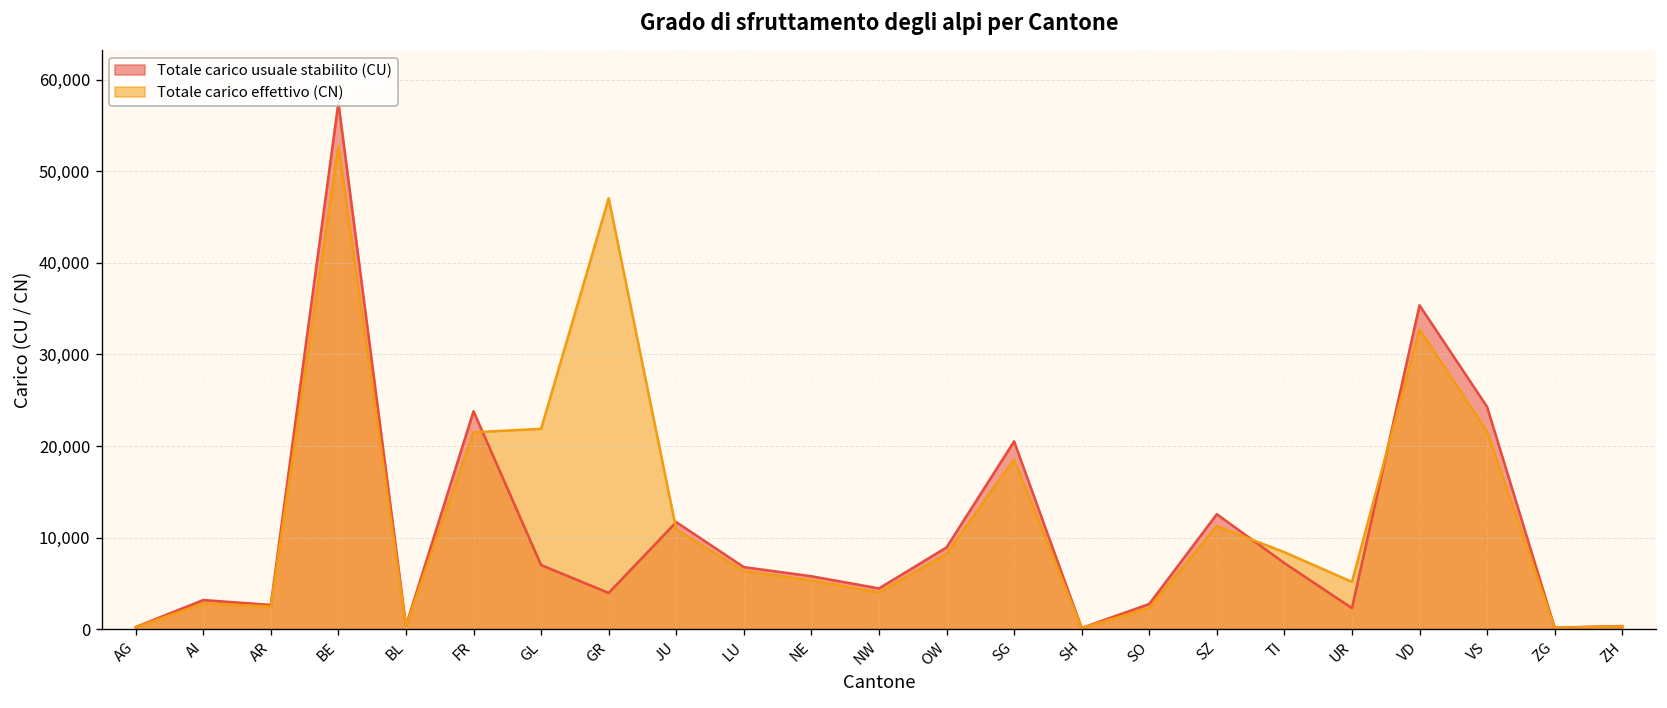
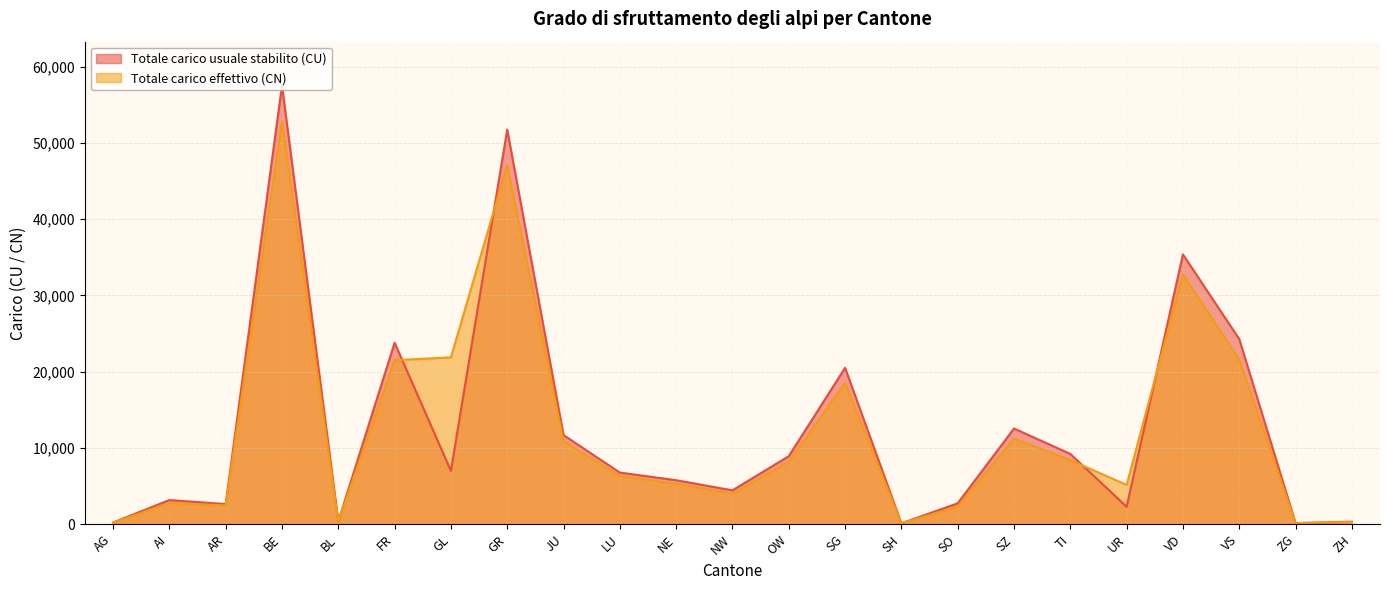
  {
    "Totale carico usuale stabilito (CU)": {
      "AI": "3,000",
      "FR": "24,000",
      "GL": "7,000",
-     "GR": "4,000",
+     "GR": "52,000",
      "JU": "12,000",
      "LU": "7,000",
      "NE": "6,000",
      "NW": "4,000",
      "OW": "9,000",
      "SG": "21,000",
      "SO": "3,000",
      "SZ": "13,000",
-     "TI": "7,000",
+     "TI": "9,000",
      "UR": "2,000",
      "VD": "35,000",
      "VS": "24,000"
    },
    "Totale carico effettivo (CN)": {
      "AI": "3,000",
      "BE": "53,000",
      "FR": "22,000",
      "GL": "22,000",
      "GR": "47,000",
      "JU": "11,000",
      "LU": "6,000",
      "NE": "5,000",
      "NW": "4,000",
      "OW": "8,000",
      "SG": "19,000",
      "SO": "2,000",
      "SZ": "11,000",
      "TI": "8,000",
      "UR": "5,000",
      "VD": "33,000",
      "VS": "22,000"
    }
  }
